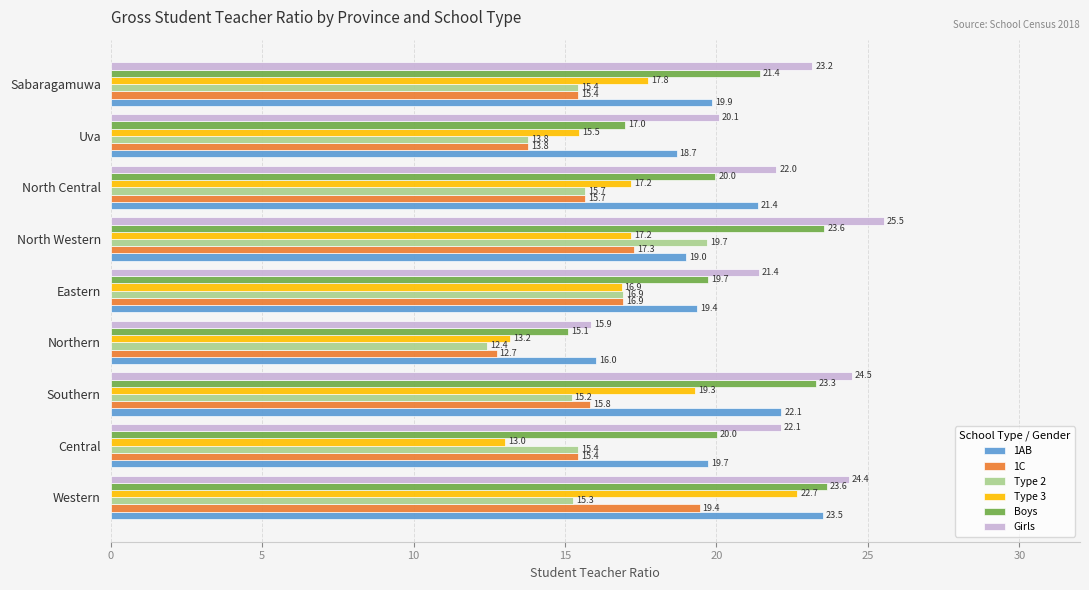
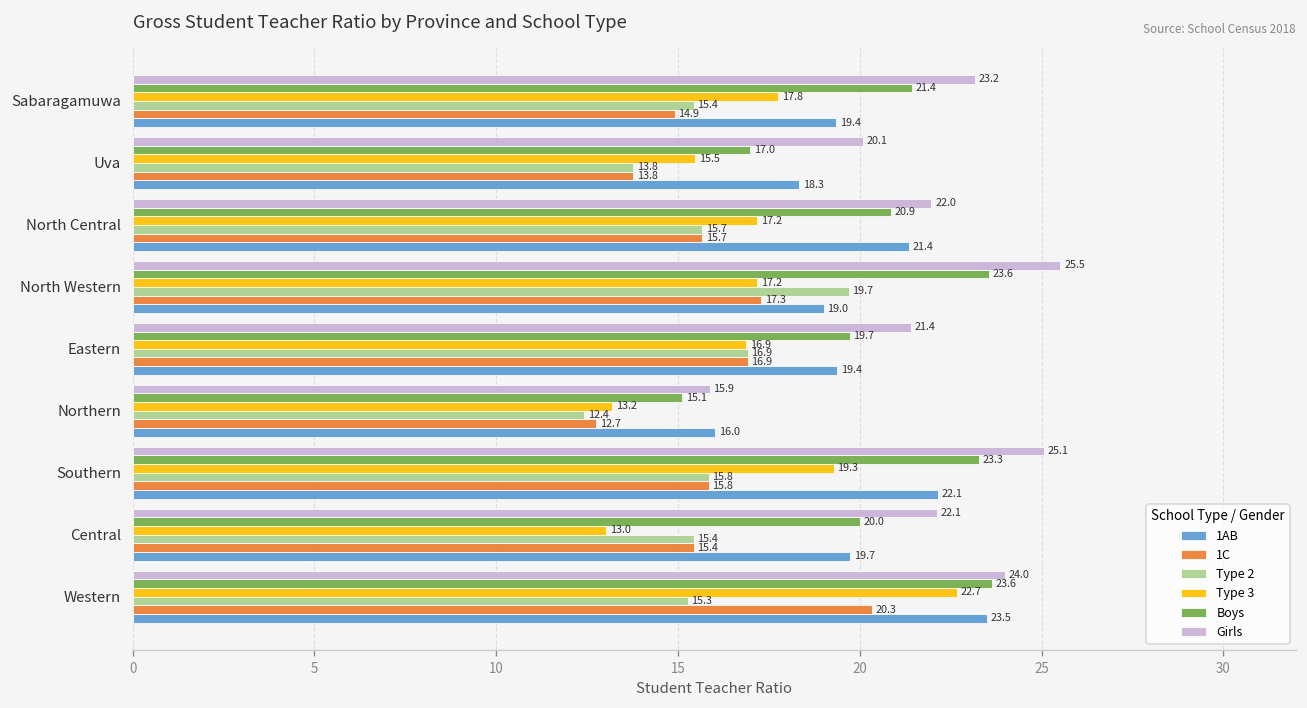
  {
    "1AB": {
-     "Sabaragamuwa": 19.9,
-     "Uva": 18.7,
+     "Sabaragamuwa": 19.4,
+     "Uva": 18.3,
      "North Central": 21.4,
      "North Western": 19.0,
      "Eastern": 19.4,
      "Northern": 16.0,
      "Southern": 22.1,
      "Central": 19.7,
      "Western": 23.5
    },
    "1C": {
-     "Sabaragamuwa": 15.4,
+     "Sabaragamuwa": 14.9,
      "North Western": 17.3,
      "Northern": 12.7,
      "Southern": 15.8,
-     "Western": 19.4
+     "Western": 20.3
    },
    "Type 2": {
      "North Western": 19.7,
      "Northern": 12.4,
-     "Southern": 15.2,
+     "Southern": 15.8,
      "Western": 15.3
    },
    "Type 3": {
      "Sabaragamuwa": 17.8,
      "Uva": 15.5,
      "North Central": 17.2,
      "North Western": 17.2,
      "Northern": 13.2,
      "Southern": 19.3,
      "Central": 13.0,
      "Western": 22.7
    },
    "Boys": {
      "Sabaragamuwa": 21.4,
      "Uva": 17.0,
-     "North Central": 20.0,
+     "North Central": 20.9,
      "North Western": 23.6,
      "Eastern": 19.7,
      "Northern": 15.1,
      "Southern": 23.3,
      "Central": 20.0,
      "Western": 23.6
    },
    "Girls": {
      "Sabaragamuwa": 23.2,
      "Uva": 20.1,
      "North Central": 22.0,
      "North Western": 25.5,
      "Eastern": 21.4,
      "Northern": 15.9,
-     "Southern": 24.5,
+     "Southern": 25.1,
      "Central": 22.1,
-     "Western": 24.4
+     "Western": 24.0
    }
  }
